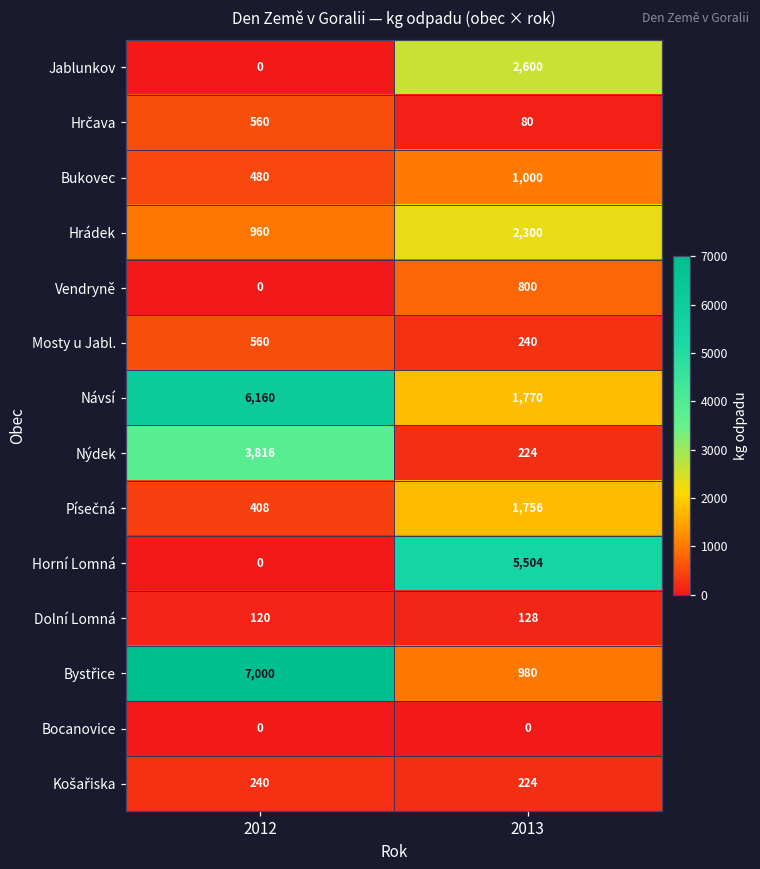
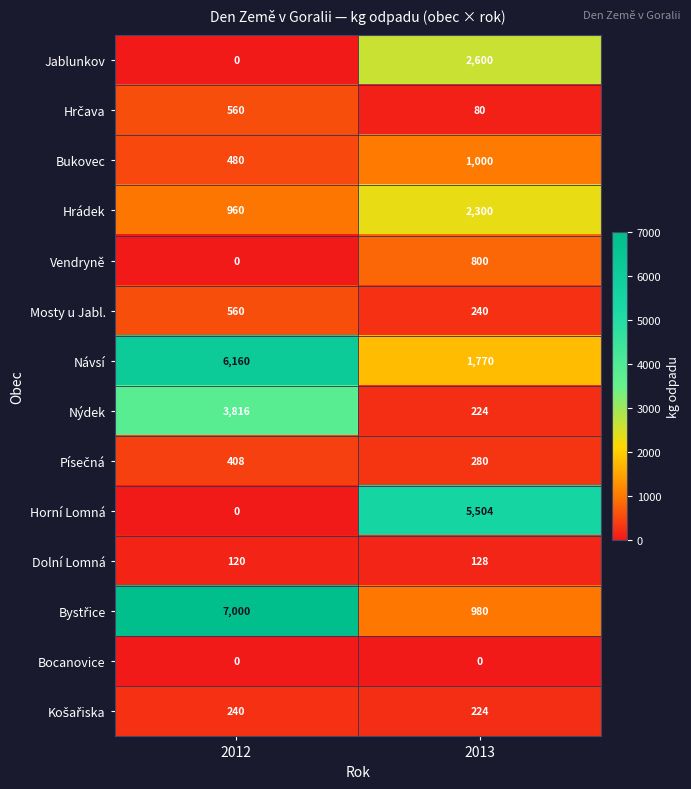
  {
    "Jablunkov": {
      "2012": "0",
      "2013": "2,600"
    },
    "Hrčava": {
      "2012": "560",
      "2013": "80"
    },
    "Bukovec": {
      "2012": "480",
      "2013": "1,000"
    },
    "Hrádek": {
      "2012": "960",
      "2013": "2,300"
    },
    "Vendryně": {
      "2012": "0",
      "2013": "800"
    },
    "Mosty u Jabl.": {
      "2012": "560",
      "2013": "240"
    },
    "Návsí": {
      "2012": "6,160",
      "2013": "1,770"
    },
    "Nýdek": {
      "2012": "3,816",
      "2013": "224"
    },
    "Písečná": {
      "2012": "408",
-     "2013": "1,756"
+     "2013": "280"
    },
    "Horní Lomná": {
      "2012": "0",
      "2013": "5,504"
    },
    "Dolní Lomná": {
      "2012": "120",
      "2013": "128"
    },
    "Bystřice": {
      "2012": "7,000",
      "2013": "980"
    },
    "Bocanovice": {
      "2012": "0",
      "2013": "0"
    },
    "Košařiska": {
      "2012": "240",
      "2013": "224"
    }
  }
